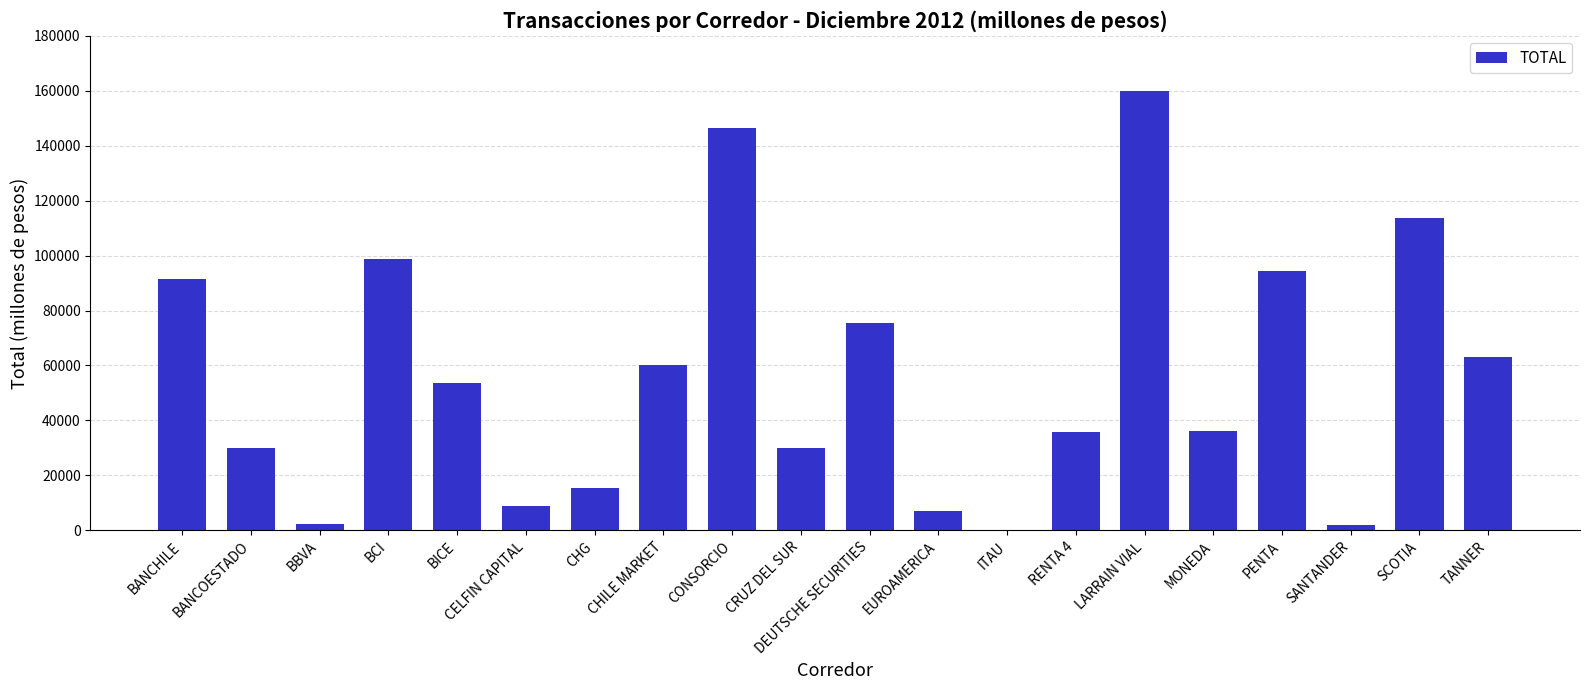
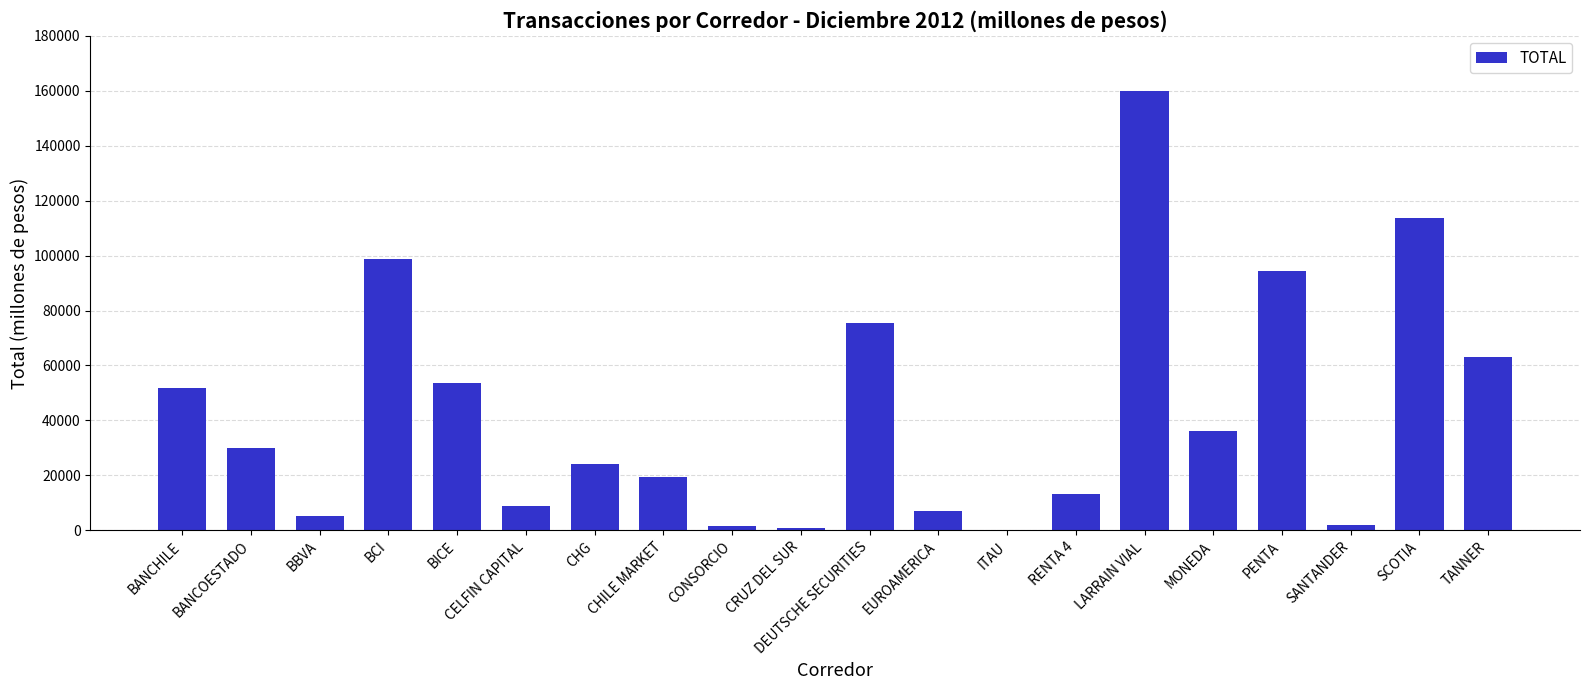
  {
-   "BANCHILE": 91000,
+   "BANCHILE": 52000,
    "BANCOESTADO": 30000,
-   "BBVA": 2000,
+   "BBVA": 5000,
    "BCI": 99000,
    "BICE": 54000,
    "CELFIN CAPITAL": 9000,
-   "CHG": 15000,
-   "CHILE MARKET": 60000,
-   "CONSORCIO": 146000,
-   "CRUZ DEL SUR": 30000,
+   "CHG": 24000,
+   "CHILE MARKET": 20000,
+   "CONSORCIO": 2000,
+   "CRUZ DEL SUR": 1000,
    "DEUTSCHE SECURITIES": 75000,
    "EUROAMERICA": 7000,
-   "RENTA 4": 36000,
+   "RENTA 4": 13000,
    "LARRAIN VIAL": 160000,
    "MONEDA": 36000,
    "PENTA": 94000,
    "SANTANDER": 2000,
    "SCOTIA": 114000,
    "TANNER": 63000
  }
